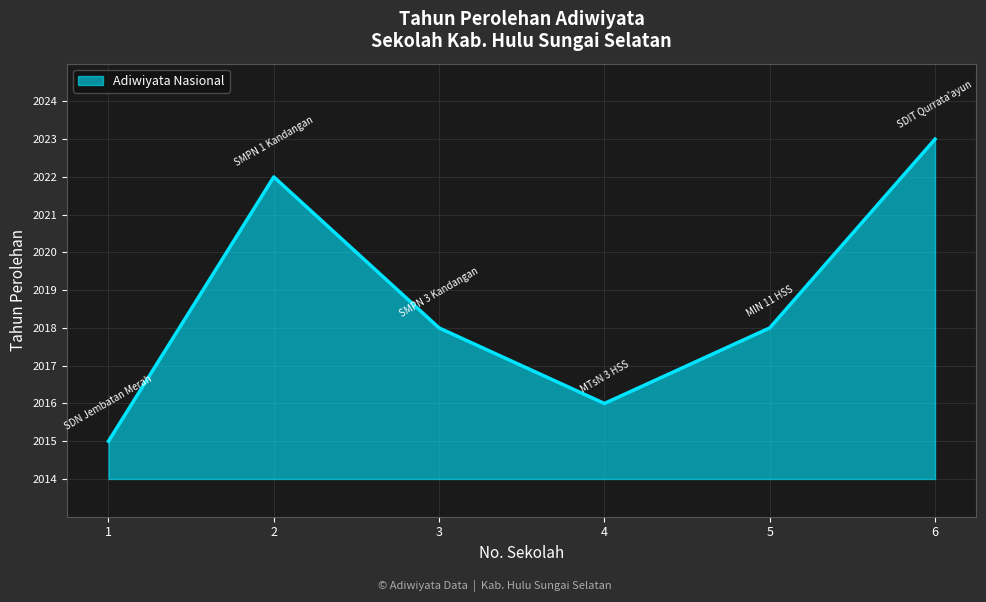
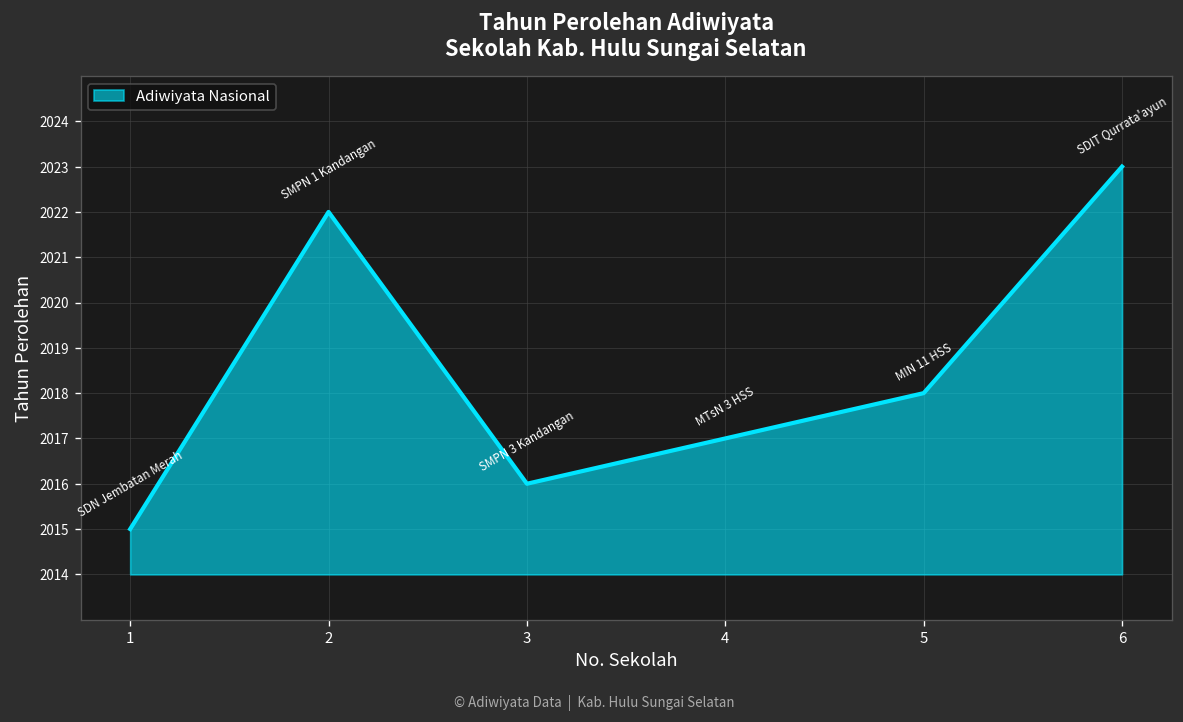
  {
    "1": 2015,
-   "3": 2018,
-   "4": 2016,
+   "3": 2016,
+   "4": 2017,
    "6": 2023
  }
